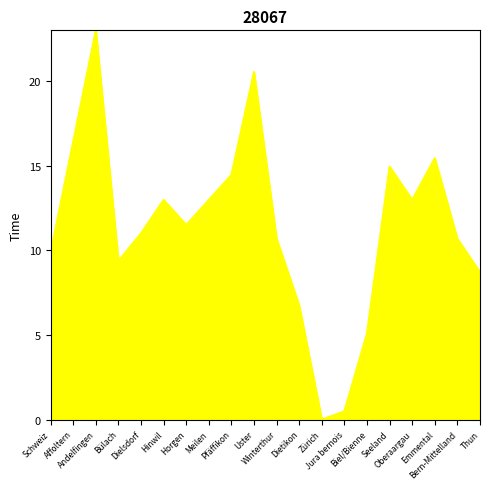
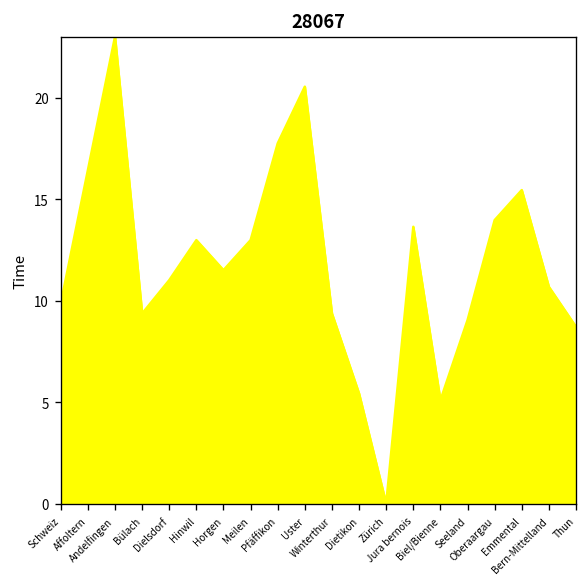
  {
    "Schweiz": 9.9,
    "Affoltern": 16.4,
    "Andelfingen": 23.0,
    "Bülach": 9.4,
    "Dielsdorf": 11.0,
    "Hinwil": 13.0,
    "Horgen": 11.5,
    "Meilen": 13.0,
-   "Pfäffikon": 14.5,
+   "Pfäffikon": 17.7,
    "Uster": 20.5,
-   "Winterthur": 10.7,
-   "Dietikon": 6.7,
+   "Winterthur": 9.4,
+   "Dietikon": 5.4,
    "Zürich": 0.0,
-   "Jura bernois": 0.5,
+   "Jura bernois": 13.6,
    "Biel/Bienne": 5.1,
-   "Seeland": 15.0,
-   "Oberaargau": 13.0,
+   "Seeland": 9.0,
+   "Oberaargau": 14.0,
    "Emmental": 15.4,
    "Bern-Mittelland": 10.7,
    "Thun": 8.7
  }
